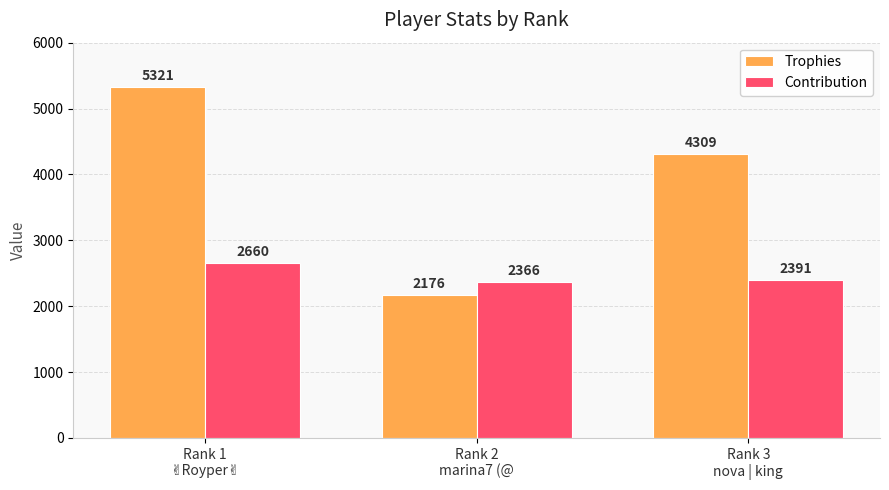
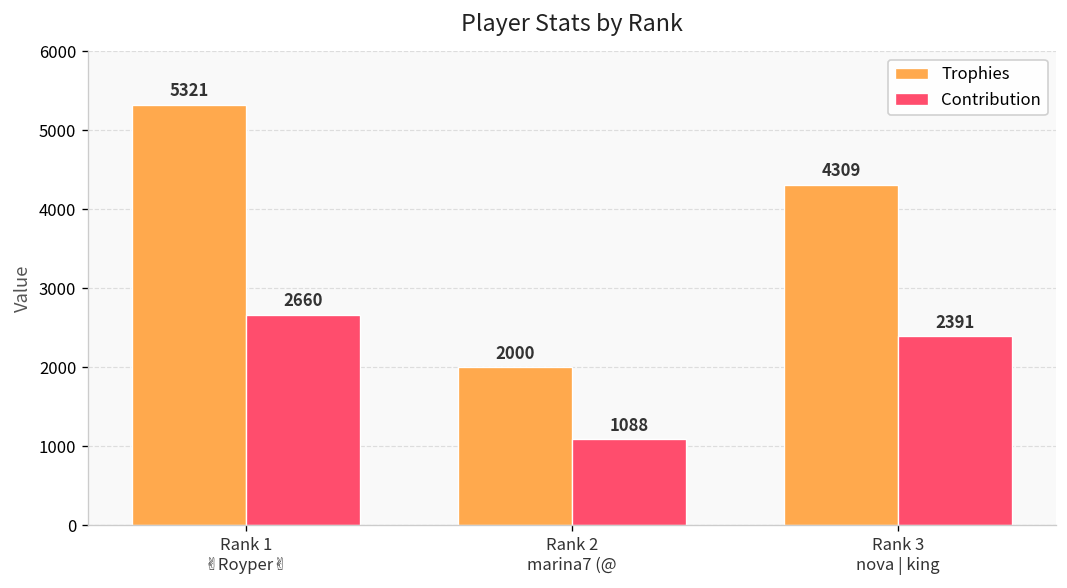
  {
    "Trophies": {
      "Rank 1 ✌Royper✌": 5321,
-     "Rank 2 marina7 (@": 2176,
+     "Rank 2 marina7 (@": 2000,
      "Rank 3 nova | king": 4309
    },
    "Contribution": {
      "Rank 1 ✌Royper✌": 2660,
-     "Rank 2 marina7 (@": 2366,
+     "Rank 2 marina7 (@": 1088,
      "Rank 3 nova | king": 2391
    }
  }
